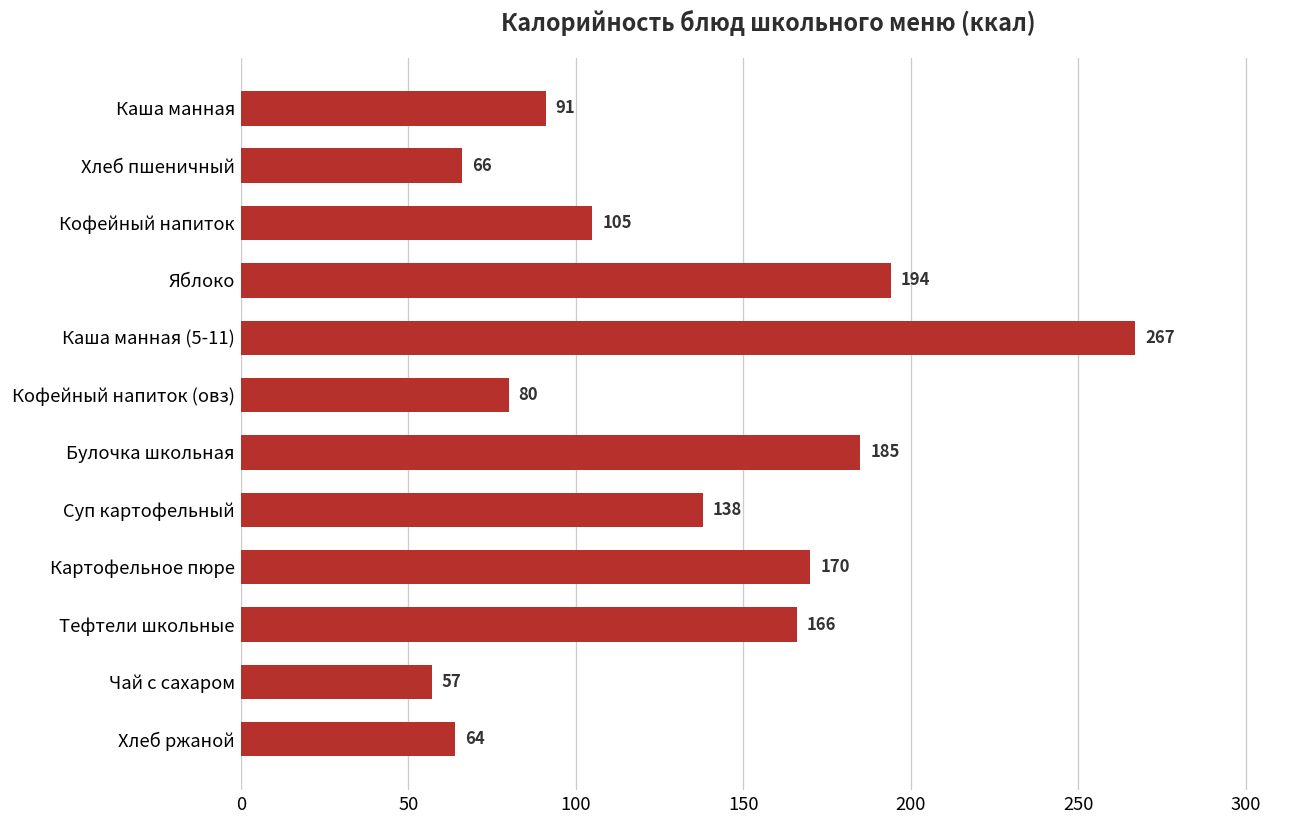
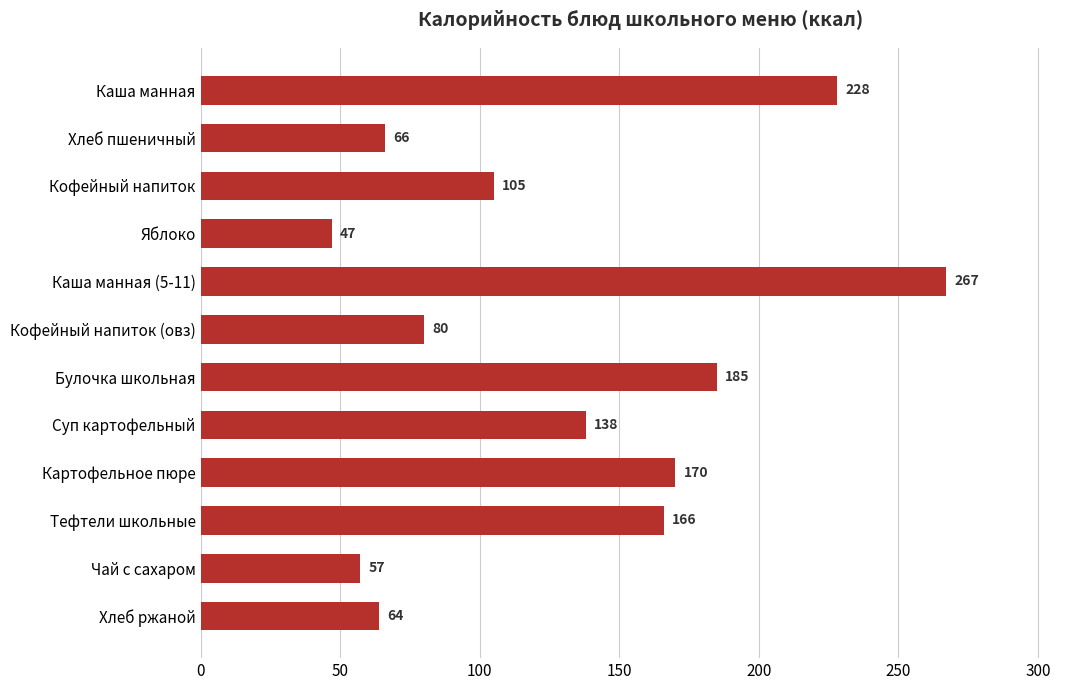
  {
-   "Каша манная": 91,
+   "Каша манная": 228,
    "Хлеб пшеничный": 66,
    "Кофейный напиток": 105,
-   "Яблоко": 194,
+   "Яблоко": 47,
    "Каша манная (5-11)": 267,
    "Кофейный напиток (овз)": 80,
    "Булочка школьная": 185,
    "Суп картофельный": 138,
    "Картофельное пюре": 170,
    "Тефтели школьные": 166,
    "Чай с сахаром": 57,
    "Хлеб ржаной": 64
  }
